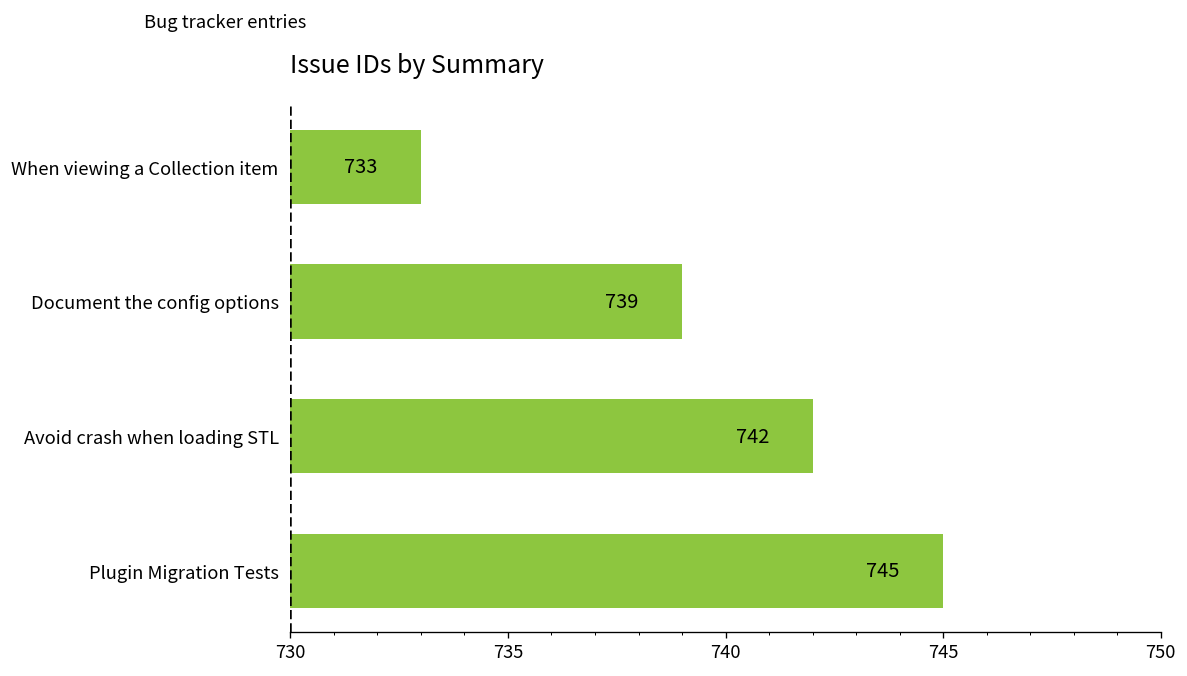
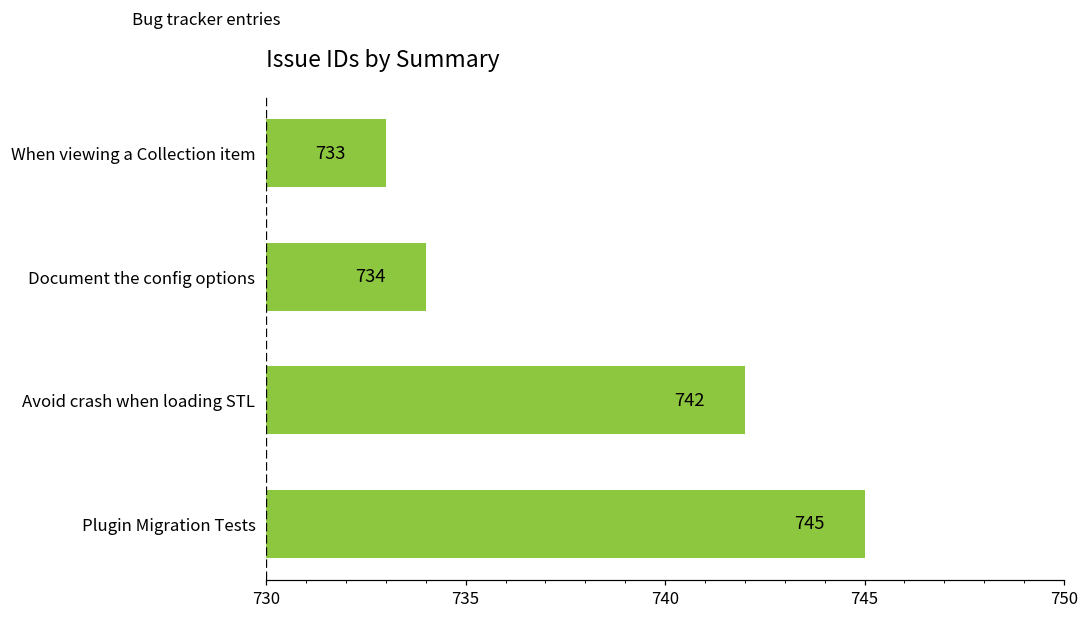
  {
    "When viewing a Collection item": 733,
-   "Document the config options": 739,
+   "Document the config options": 734,
    "Avoid crash when loading STL": 742,
    "Plugin Migration Tests": 745
  }
